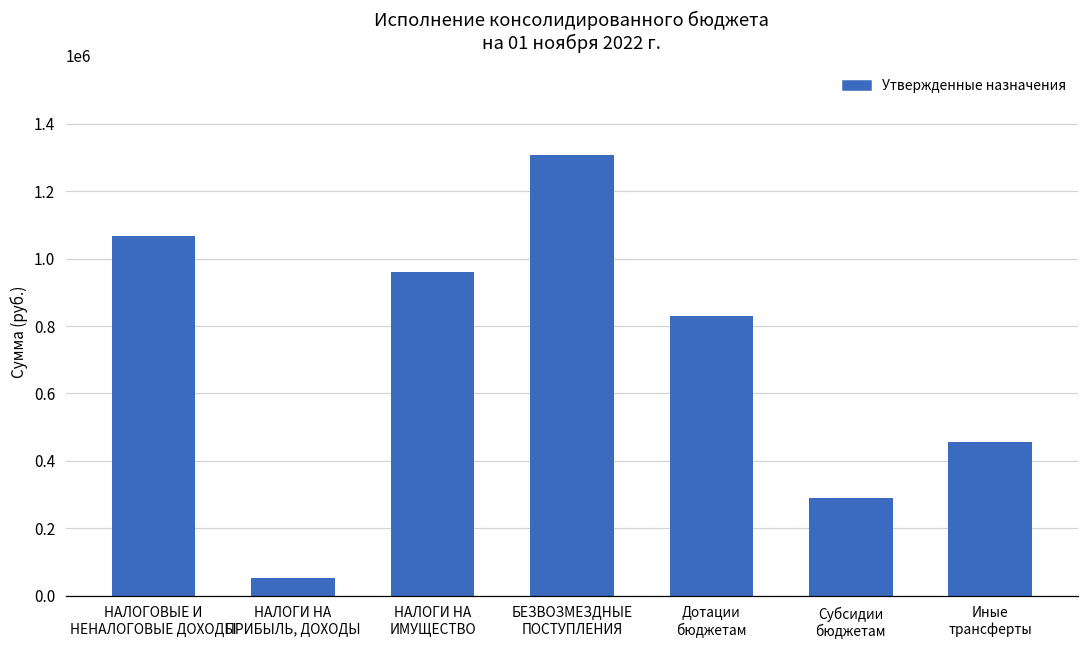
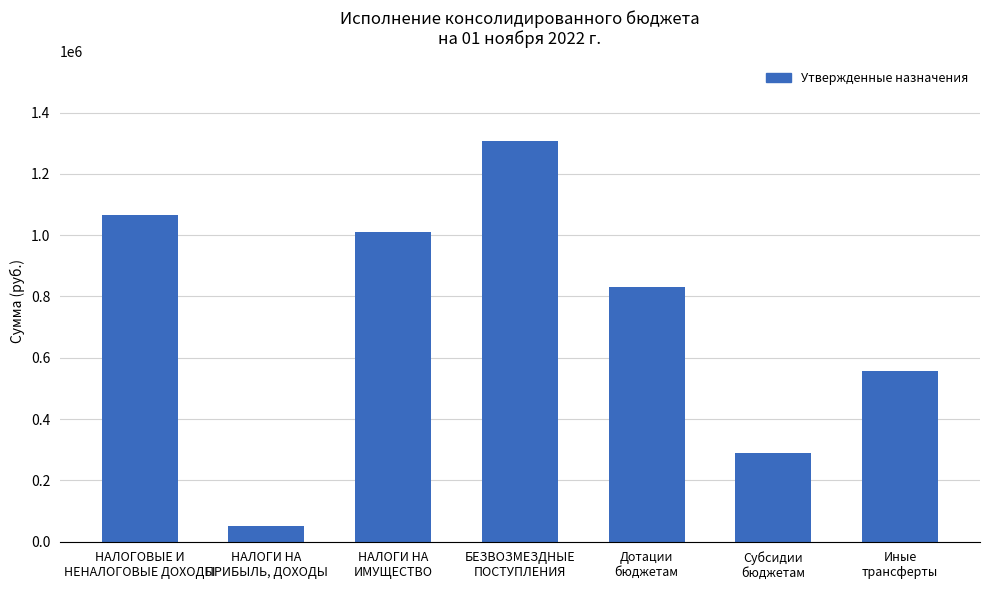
  {
    "НАЛОГОВЫЕ И НЕНАЛОГОВЫЕ ДОХОДЫ": 1070000,
    "НАЛОГИ НА ПРИБЫЛЬ, ДОХОДЫ": 50000,
-   "НАЛОГИ НА ИМУЩЕСТВО": 960000,
+   "НАЛОГИ НА ИМУЩЕСТВО": 1010000,
    "БЕЗВОЗМЕЗДНЫЕ ПОСТУПЛЕНИЯ": 1310000,
    "Дотации бюджетам": 830000,
    "Субсидии бюджетам": 290000,
-   "Иные трансферты": 460000
+   "Иные трансферты": 560000
  }
